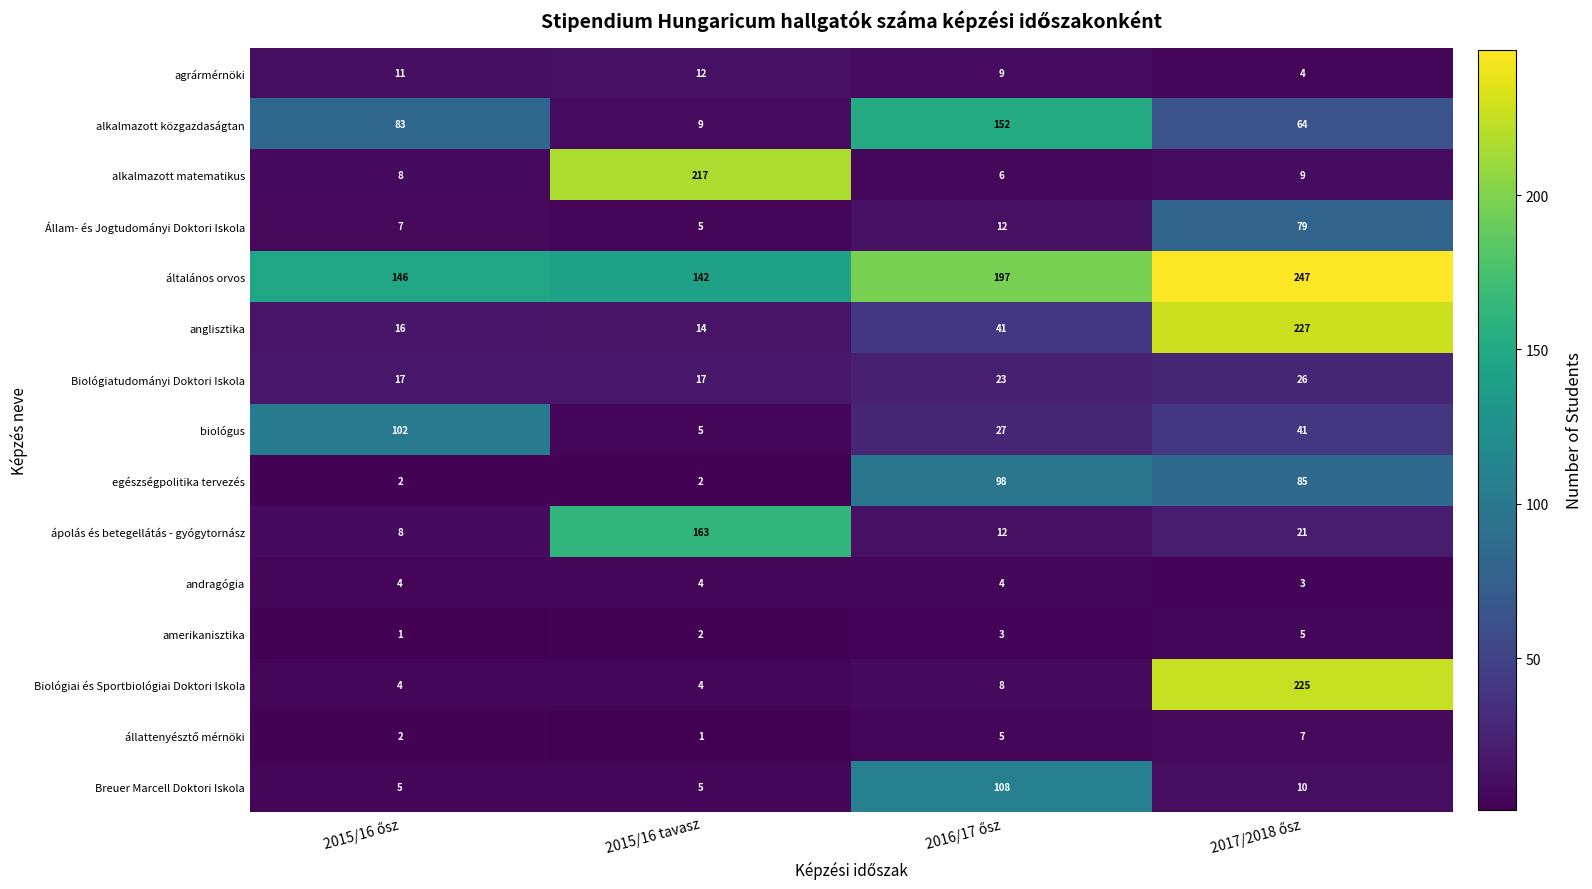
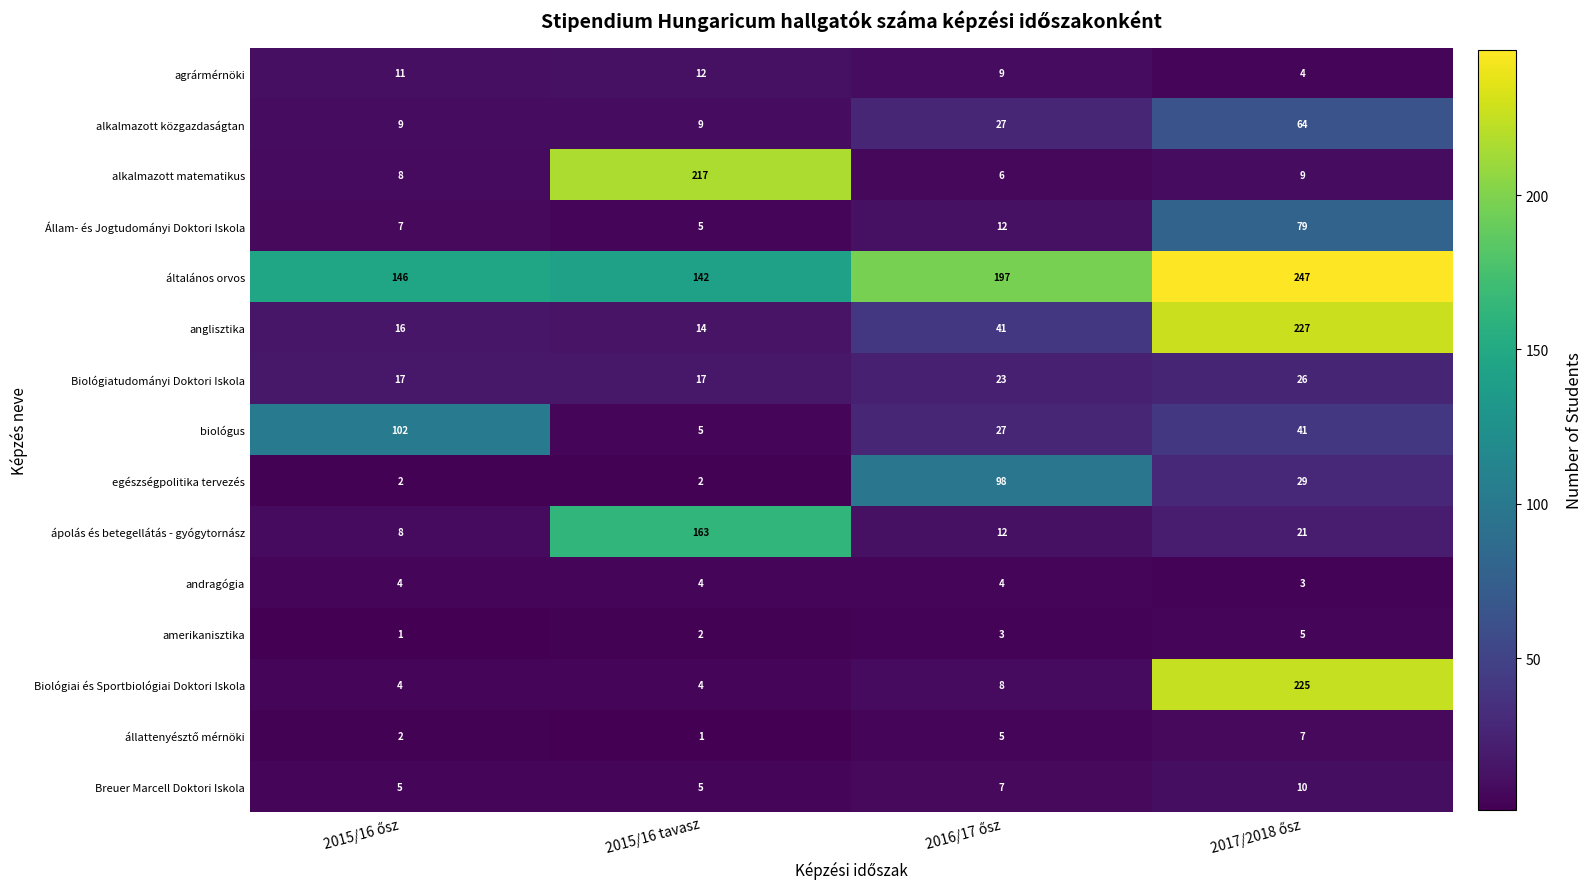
  {
    "agrármérnöki": {
      "2015/16 ősz": 11,
      "2015/16 tavasz": 12,
      "2016/17 ősz": 9,
      "2017/2018 ősz": 4
    },
    "alkalmazott közgazdaságtan": {
-     "2015/16 ősz": 83,
+     "2015/16 ősz": 9,
      "2015/16 tavasz": 9,
-     "2016/17 ősz": 152,
+     "2016/17 ősz": 27,
      "2017/2018 ősz": 64
    },
    "alkalmazott matematikus": {
      "2015/16 ősz": 8,
      "2015/16 tavasz": 217,
      "2016/17 ősz": 6,
      "2017/2018 ősz": 9
    },
    "Állam- és Jogtudományi Doktori Iskola": {
      "2015/16 ősz": 7,
      "2015/16 tavasz": 5,
      "2016/17 ősz": 12,
      "2017/2018 ősz": 79
    },
    "általános orvos": {
      "2015/16 ősz": 146,
      "2015/16 tavasz": 142,
      "2016/17 ősz": 197,
      "2017/2018 ősz": 247
    },
    "anglisztika": {
      "2015/16 ősz": 16,
      "2015/16 tavasz": 14,
      "2016/17 ősz": 41,
      "2017/2018 ősz": 227
    },
    "Biológiatudományi Doktori Iskola": {
      "2015/16 ősz": 17,
      "2015/16 tavasz": 17,
      "2016/17 ősz": 23,
      "2017/2018 ősz": 26
    },
    "biológus": {
      "2015/16 ősz": 102,
      "2015/16 tavasz": 5,
      "2016/17 ősz": 27,
      "2017/2018 ősz": 41
    },
    "egészségpolitika tervezés": {
      "2015/16 ősz": 2,
      "2015/16 tavasz": 2,
      "2016/17 ősz": 98,
-     "2017/2018 ősz": 85
+     "2017/2018 ősz": 29
    },
    "ápolás és betegellátás - gyógytornász": {
      "2015/16 ősz": 8,
      "2015/16 tavasz": 163,
      "2016/17 ősz": 12,
      "2017/2018 ősz": 21
    },
    "andragógia": {
      "2015/16 ősz": 4,
      "2015/16 tavasz": 4,
      "2016/17 ősz": 4,
      "2017/2018 ősz": 3
    },
    "amerikanisztika": {
      "2015/16 ősz": 1,
      "2015/16 tavasz": 2,
      "2016/17 ősz": 3,
      "2017/2018 ősz": 5
    },
    "Biológiai és Sportbiológiai Doktori Iskola": {
      "2015/16 ősz": 4,
      "2015/16 tavasz": 4,
      "2016/17 ősz": 8,
      "2017/2018 ősz": 225
    },
    "állattenyésztő mérnöki": {
      "2015/16 ősz": 2,
      "2015/16 tavasz": 1,
      "2016/17 ősz": 5,
      "2017/2018 ősz": 7
    },
    "Breuer Marcell Doktori Iskola": {
      "2015/16 ősz": 5,
      "2015/16 tavasz": 5,
-     "2016/17 ősz": 108,
+     "2016/17 ősz": 7,
      "2017/2018 ősz": 10
    }
  }
